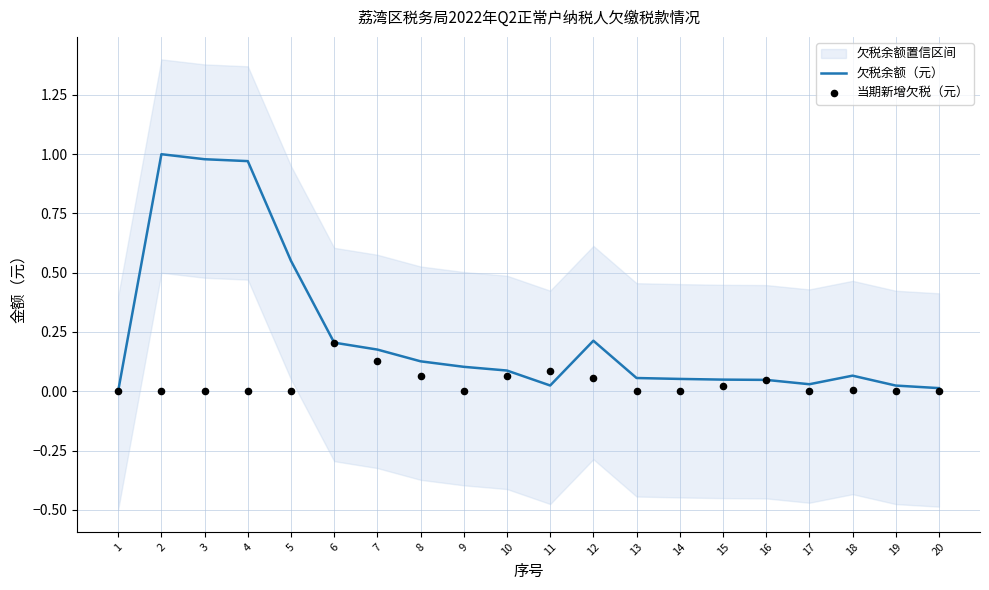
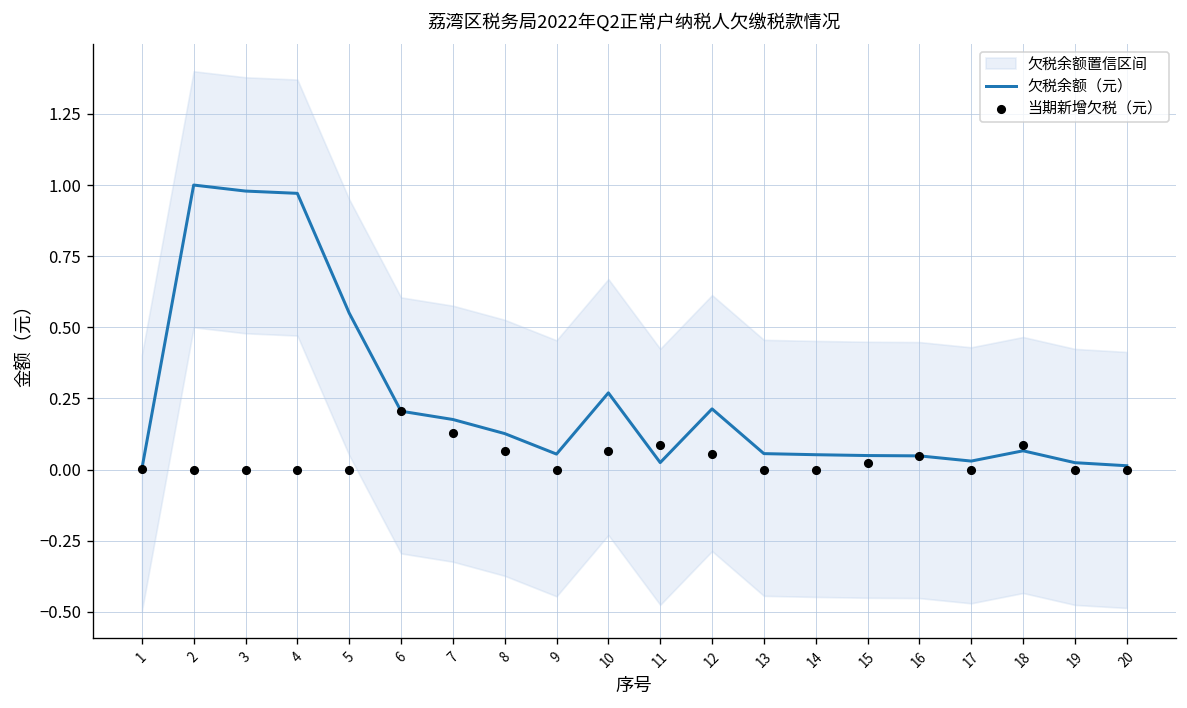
  {
    "欠税余额（元）": {
      "2": 1.00,
      "3": 0.98,
      "4": 0.97,
      "5": 0.55,
      "7": 0.18,
      "8": 0.13,
-     "9": 0.10,
-     "10": 0.09,
+     "9": 0.05,
+     "10": 0.27,
      "11": 0.02,
      "12": 0.21,
      "13": 0.06,
      "14": 0.05,
      "15": 0.05,
      "17": 0.03,
      "18": 0.07,
      "19": 0.02,
      "20": 0.01
    },
    "当期新增欠税（元）": {
-     "18": 0.00
+     "18": 0.09
    }
  }
